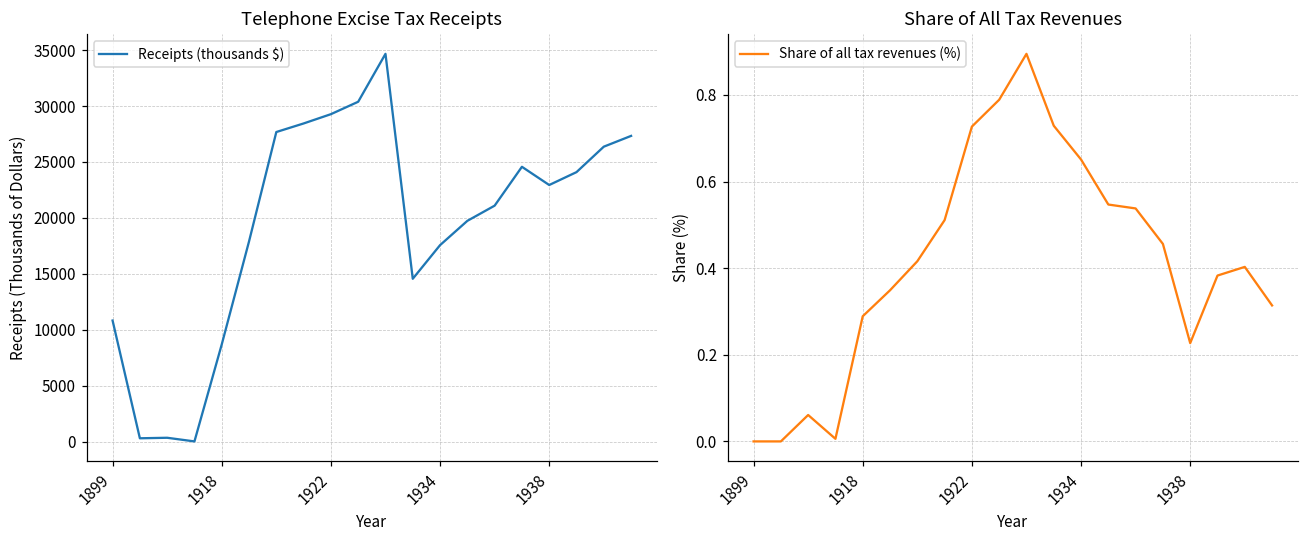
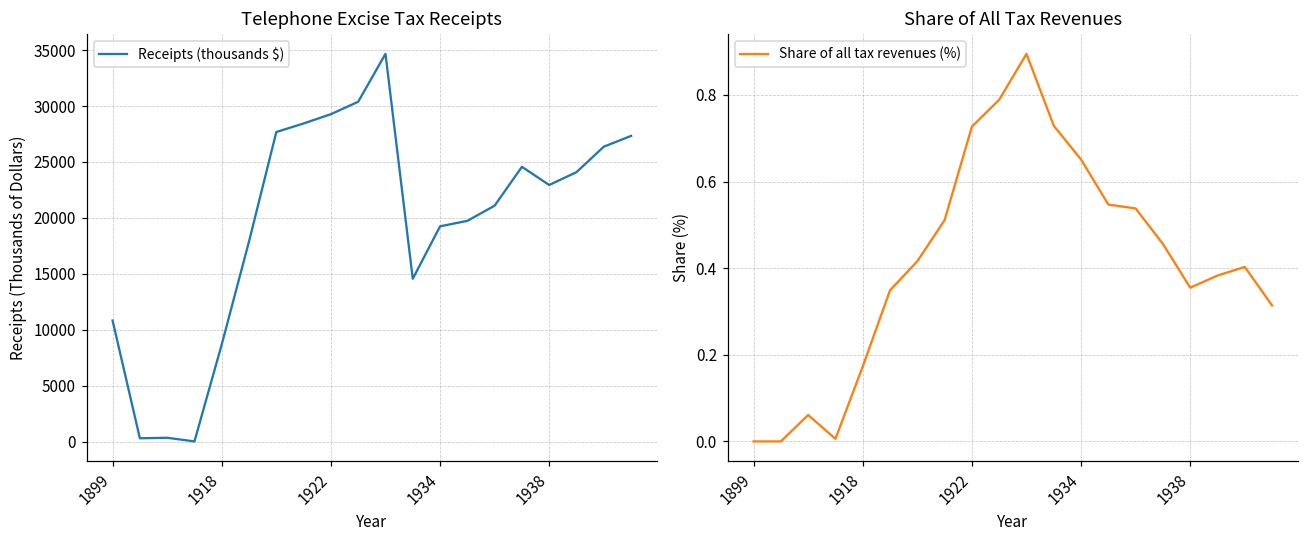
  {
    "Telephone Excise Tax Receipts": {
      "1899": 10800,
      "1918": 8700,
      "1922": 29300,
-     "1934": 17600,
+     "1934": 19300,
      "1938": 22900
    },
    "Share of All Tax Revenues": {
      "1899": 0.00,
-     "1918": 0.29,
+     "1918": 0.17,
      "1922": 0.73,
      "1934": 0.65,
-     "1938": 0.23
+     "1938": 0.36
    }
  }
